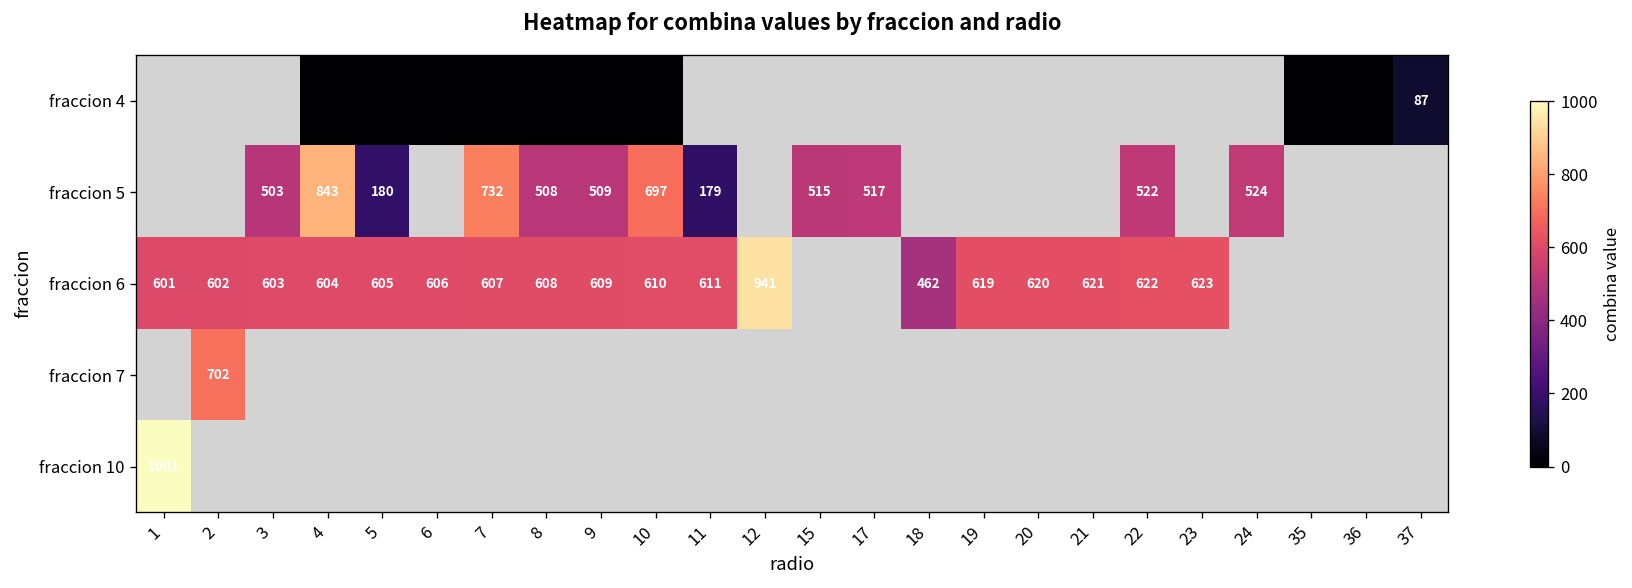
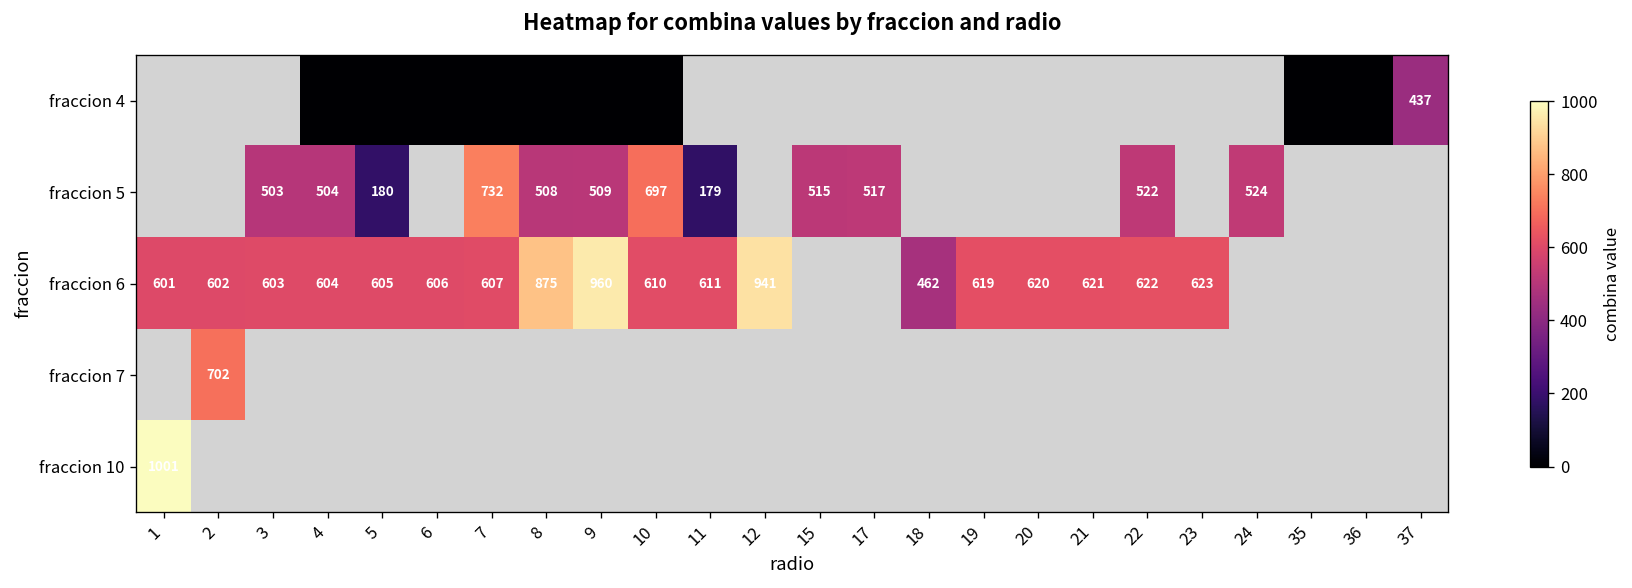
  {
    "fraccion 4": {
-     "37": 87
+     "37": 437
    },
    "fraccion 5": {
      "3": 503,
-     "4": 843,
+     "4": 504,
      "5": 180,
      "7": 732,
      "8": 508,
      "9": 509,
      "10": 697,
      "11": 179,
      "15": 515,
      "17": 517,
      "22": 522,
      "24": 524
    },
    "fraccion 6": {
      "1": 601,
      "2": 602,
      "3": 603,
      "4": 604,
      "5": 605,
      "6": 606,
      "7": 607,
-     "8": 608,
-     "9": 609,
+     "8": 875,
+     "9": 960,
      "10": 610,
      "11": 611,
      "12": 941,
      "18": 462,
      "19": 619,
      "20": 620,
      "21": 621,
      "22": 622,
      "23": 623
    },
    "fraccion 7": {
      "2": 702
    },
    "fraccion 10": {
      "1": 1001
    }
  }
